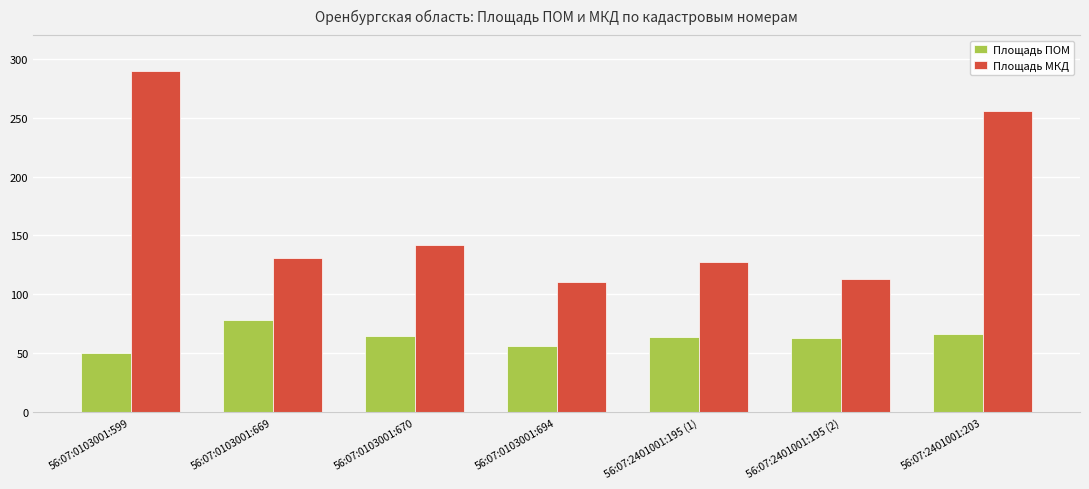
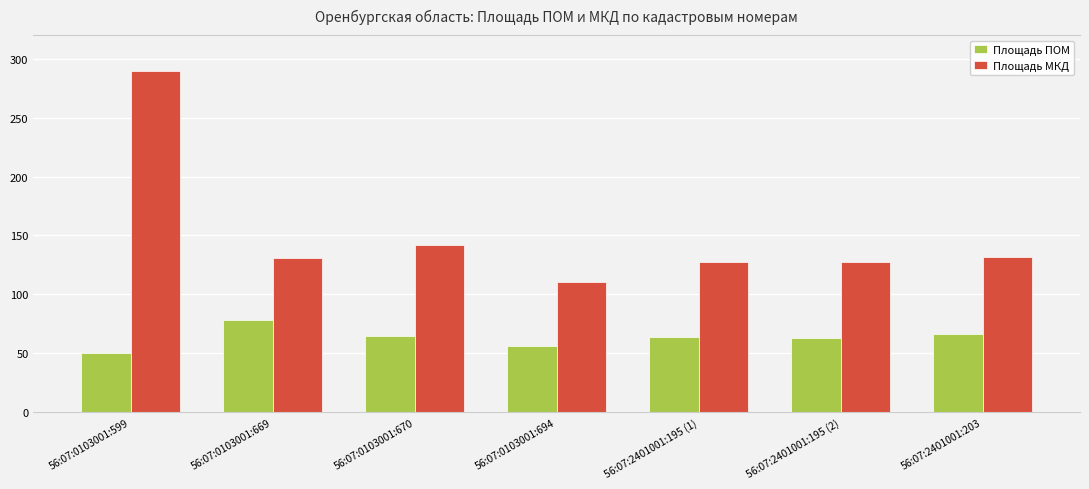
  {
    "Площадь ПОМ": {
      "56:07:0103001:599": 50,
      "56:07:0103001:669": 78,
      "56:07:0103001:670": 65,
      "56:07:0103001:694": 56,
      "56:07:2401001:195 (1)": 64,
      "56:07:2401001:195 (2)": 63,
      "56:07:2401001:203": 66
    },
    "Площадь МКД": {
      "56:07:0103001:599": 290,
      "56:07:0103001:669": 131,
      "56:07:0103001:670": 142,
      "56:07:0103001:694": 111,
      "56:07:2401001:195 (1)": 127,
-     "56:07:2401001:195 (2)": 113,
-     "56:07:2401001:203": 256
+     "56:07:2401001:195 (2)": 127,
+     "56:07:2401001:203": 132
    }
  }
